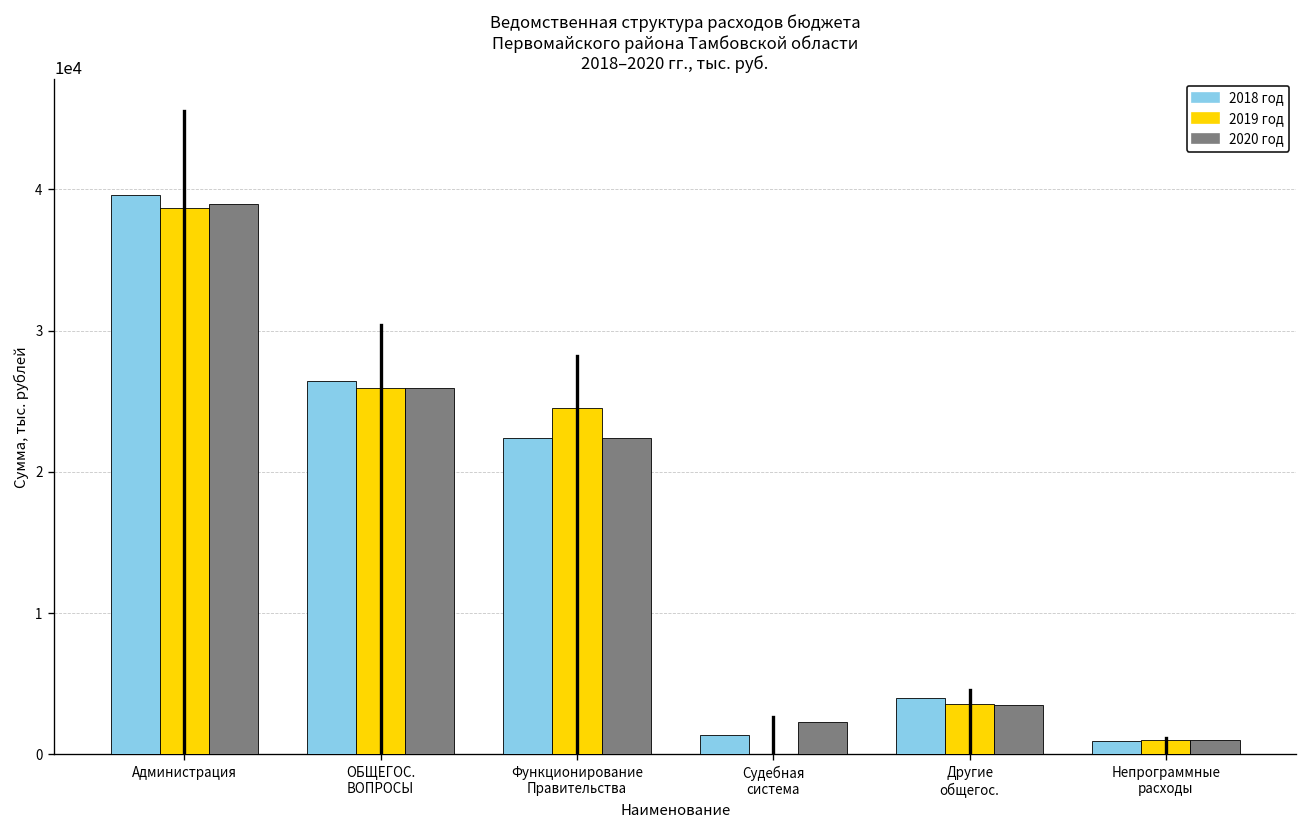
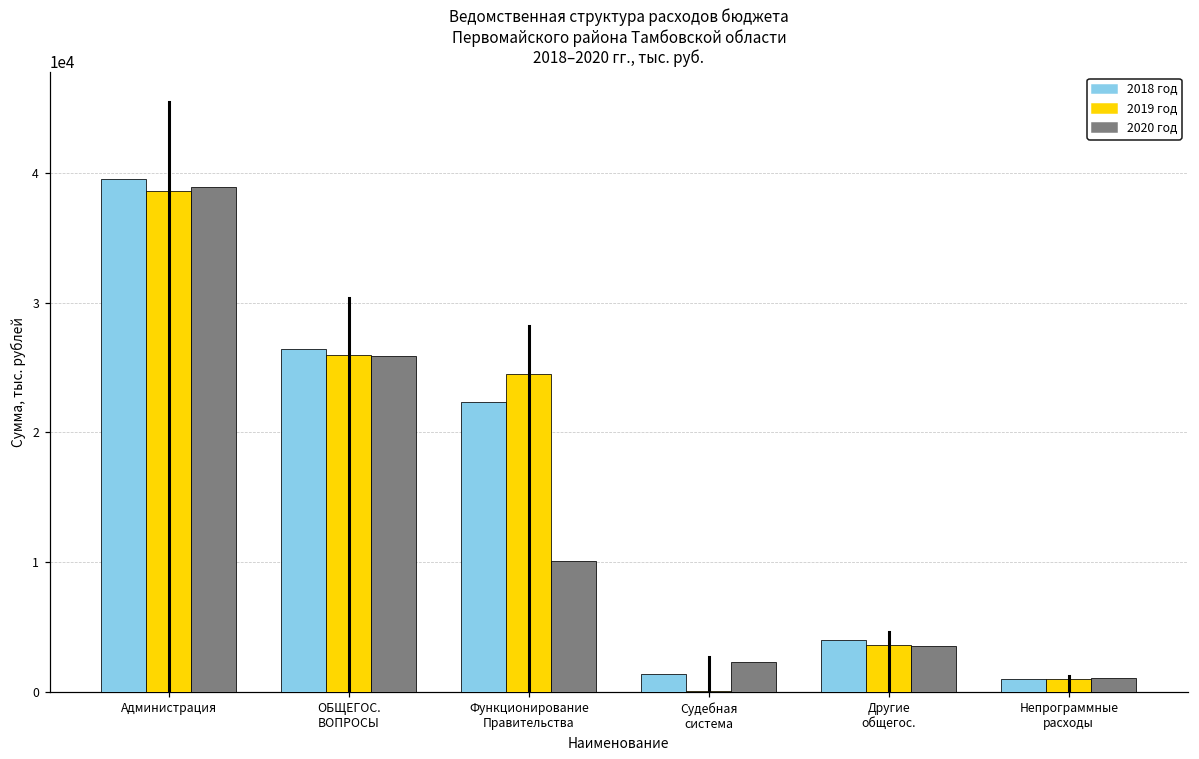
  {
    "2018 год": {
      "Администрация": 39600,
      "ОБЩЕГОС. ВОПРОСЫ": 26400,
      "Функционирование Правительства": 22400,
      "Судебная система": 1400,
      "Другие общегос.": 4000,
      "Непрограммные расходы": 1000
    },
    "2019 год": {
      "Администрация": 38700,
      "ОБЩЕГОС. ВОПРОСЫ": 26000,
      "Функционирование Правительства": 24500,
      "Другие общегос.": 3600,
      "Непрограммные расходы": 1000
    },
    "2020 год": {
      "Администрация": 39000,
      "ОБЩЕГОС. ВОПРОСЫ": 25900,
-     "Функционирование Правительства": 22400,
+     "Функционирование Правительства": 10100,
      "Судебная система": 2300,
      "Другие общегос.": 3500,
      "Непрограммные расходы": 1000
    }
  }
